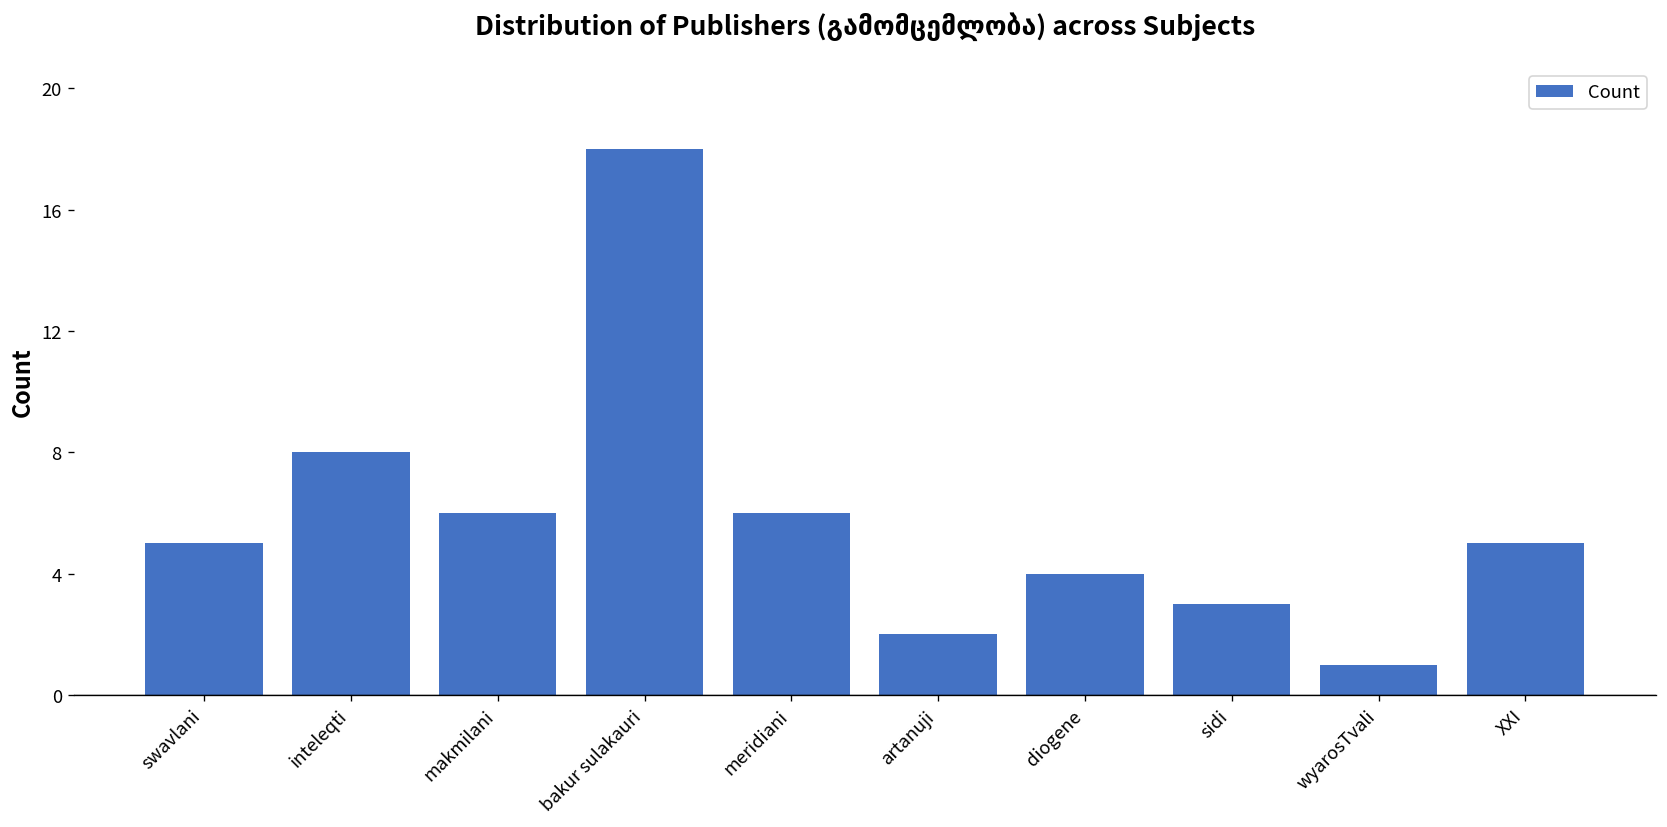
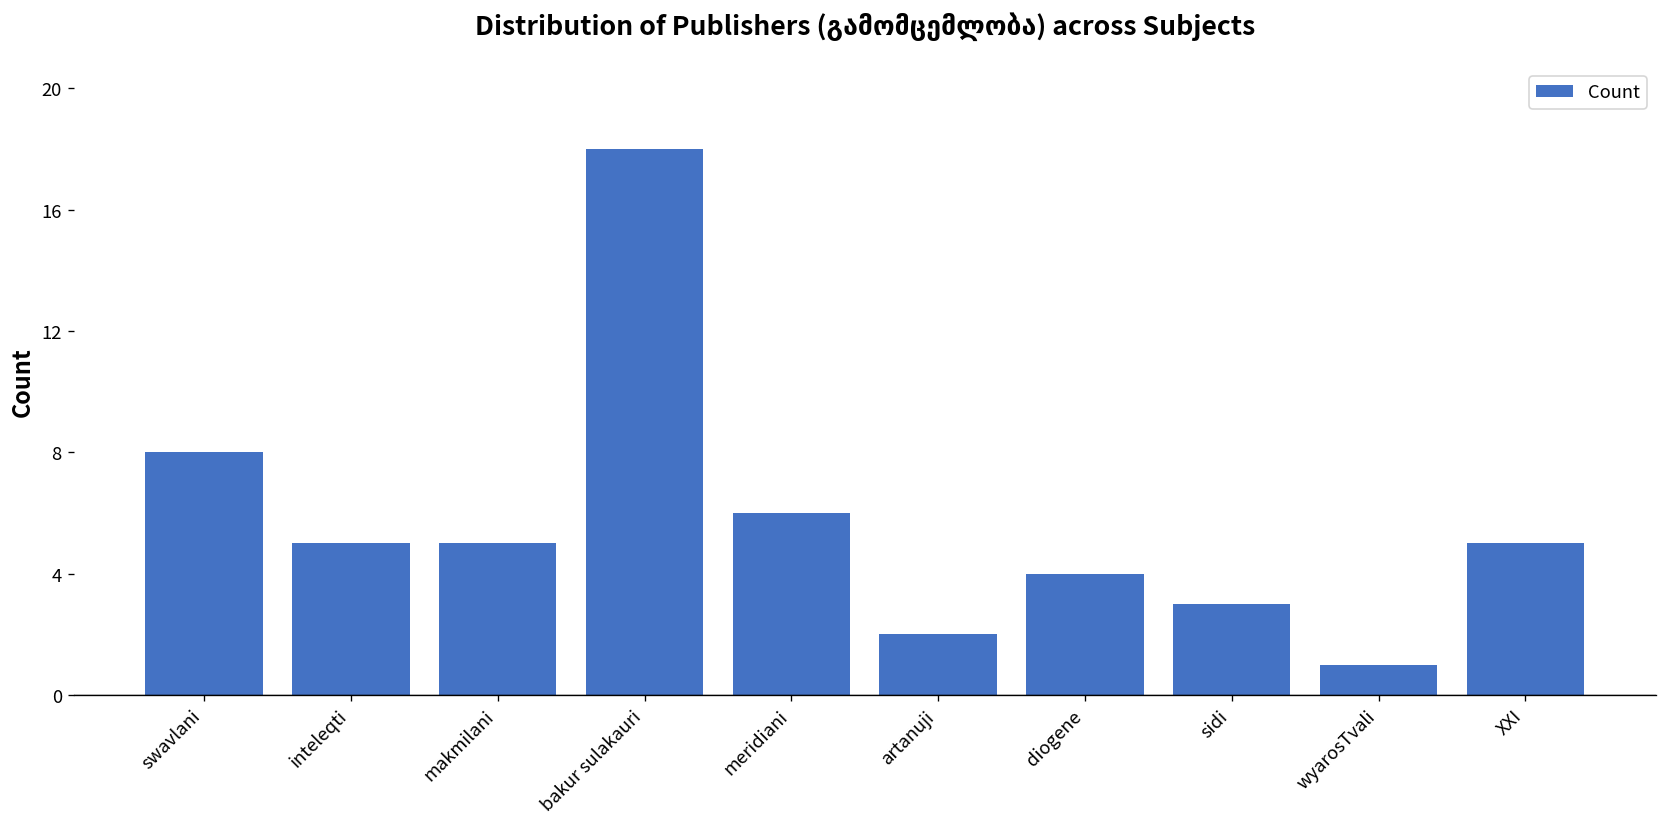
  {
-   "swavlani": 5,
-   "inteleqti": 8,
-   "makmilani": 6,
+   "swavlani": 8,
+   "inteleqti": 5,
+   "makmilani": 5,
    "bakur sulakauri": 18,
    "meridiani": 6,
    "artanuji": 2,
    "diogene": 4,
    "sidi": 3,
    "wyarosTvali": 1,
    "XXI": 5
  }
